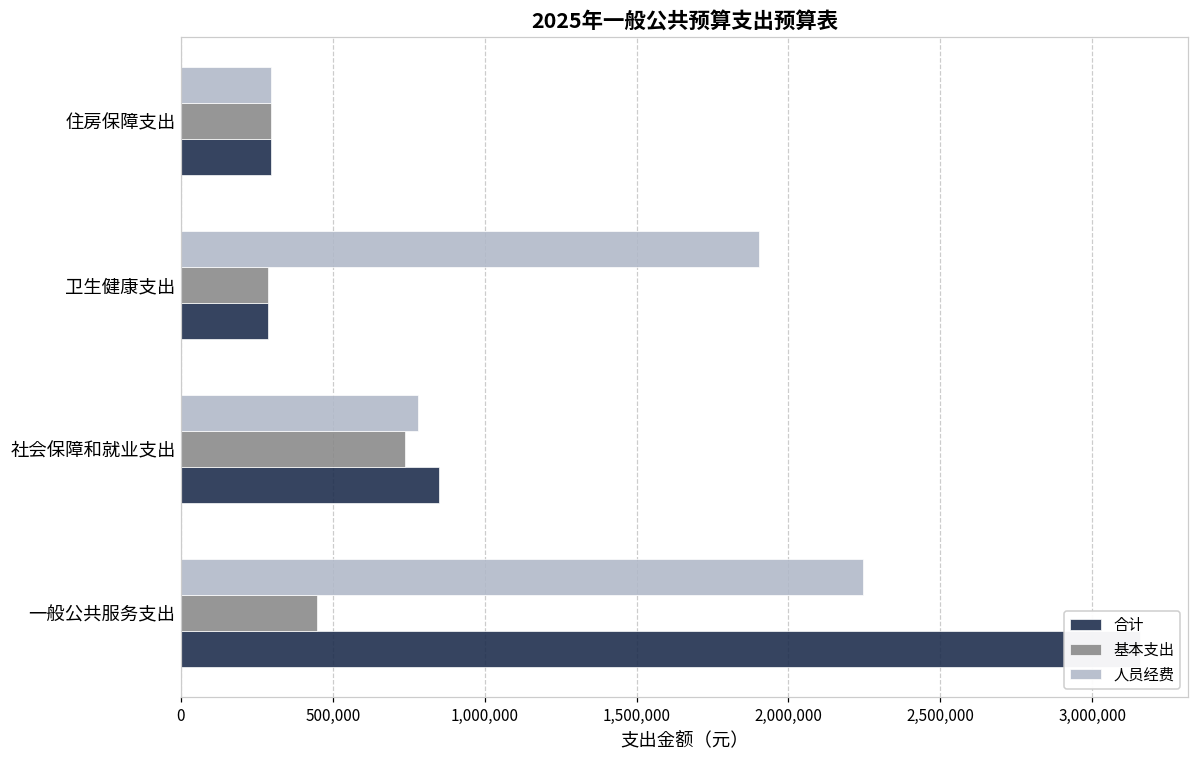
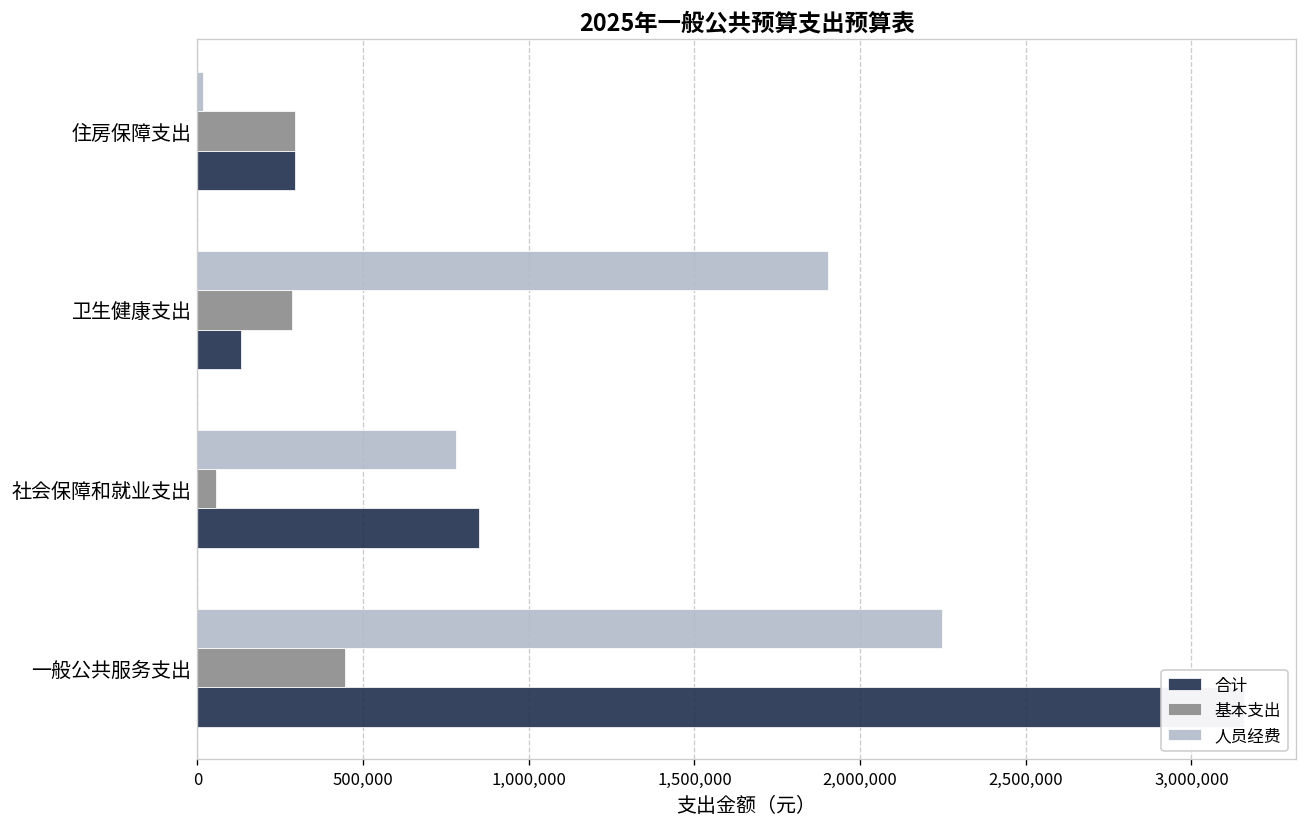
  {
    "合计": {
      "住房保障支出": "290,000",
-     "卫生健康支出": "290,000",
+     "卫生健康支出": "130,000",
      "社会保障和就业支出": "850,000"
    },
    "基本支出": {
      "住房保障支出": "290,000",
      "卫生健康支出": "290,000",
-     "社会保障和就业支出": "740,000",
+     "社会保障和就业支出": "60,000",
      "一般公共服务支出": "450,000"
    },
    "人员经费": {
-     "住房保障支出": "290,000",
+     "住房保障支出": "20,000",
      "卫生健康支出": "1,900,000",
      "社会保障和就业支出": "780,000",
      "一般公共服务支出": "2,250,000"
    }
  }
